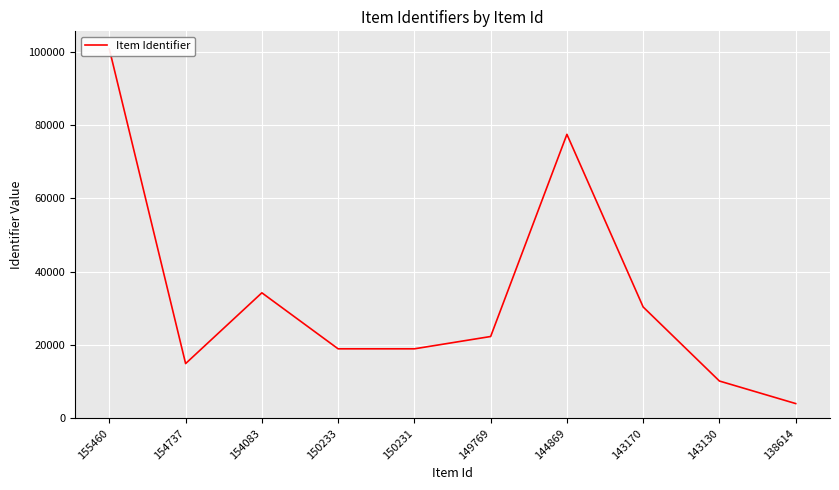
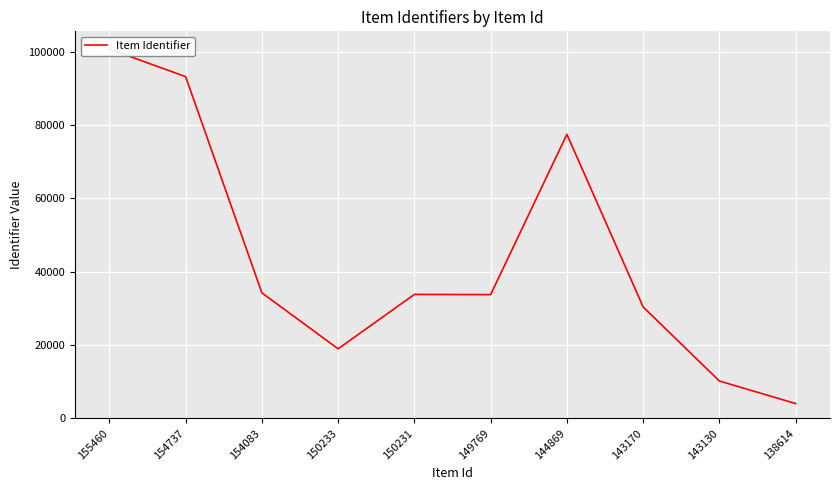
  {
-   "154737": 15000,
+   "154737": 93000,
    "154083": 34000,
    "150233": 19000,
-   "150231": 19000,
-   "149769": 22000,
+   "150231": 34000,
+   "149769": 34000,
    "144869": 78000,
    "143170": 30000,
    "143130": 10000,
    "138614": 4000
  }
